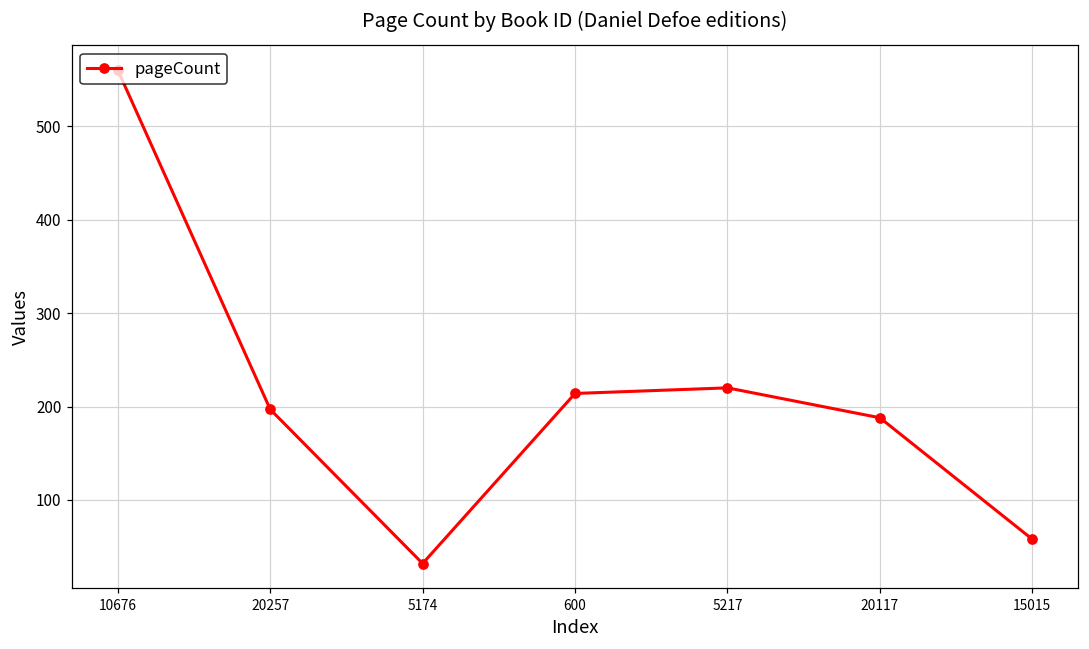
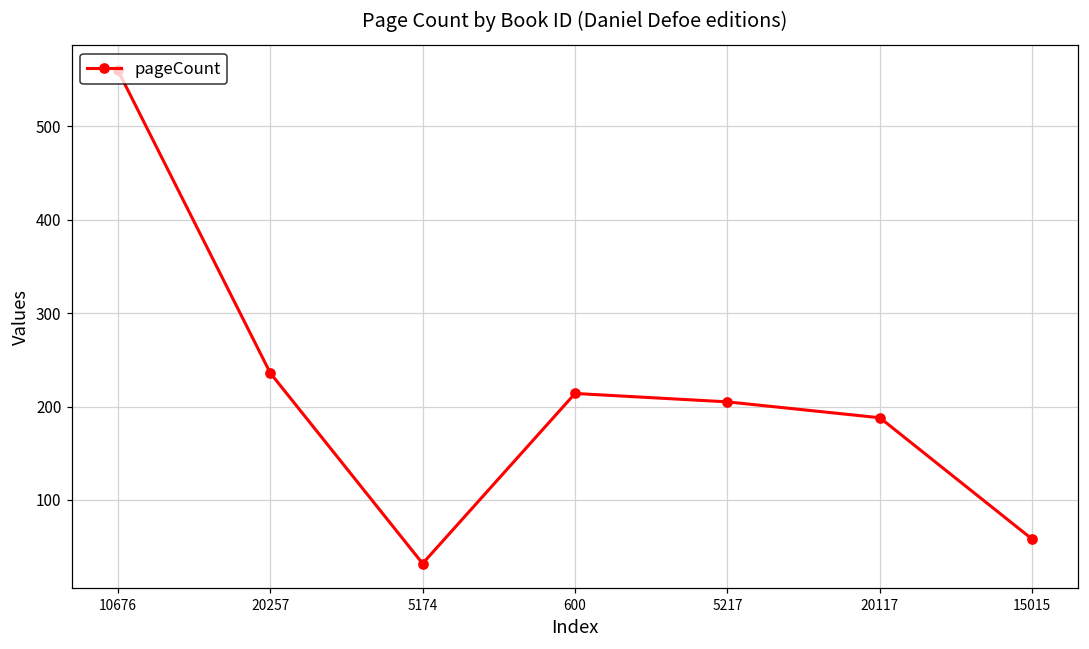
  {
-   "20257": 200,
+   "20257": 240,
    "5174": 30,
    "600": 210,
-   "5217": 220,
+   "5217": 210,
    "20117": 190,
    "15015": 60
  }
